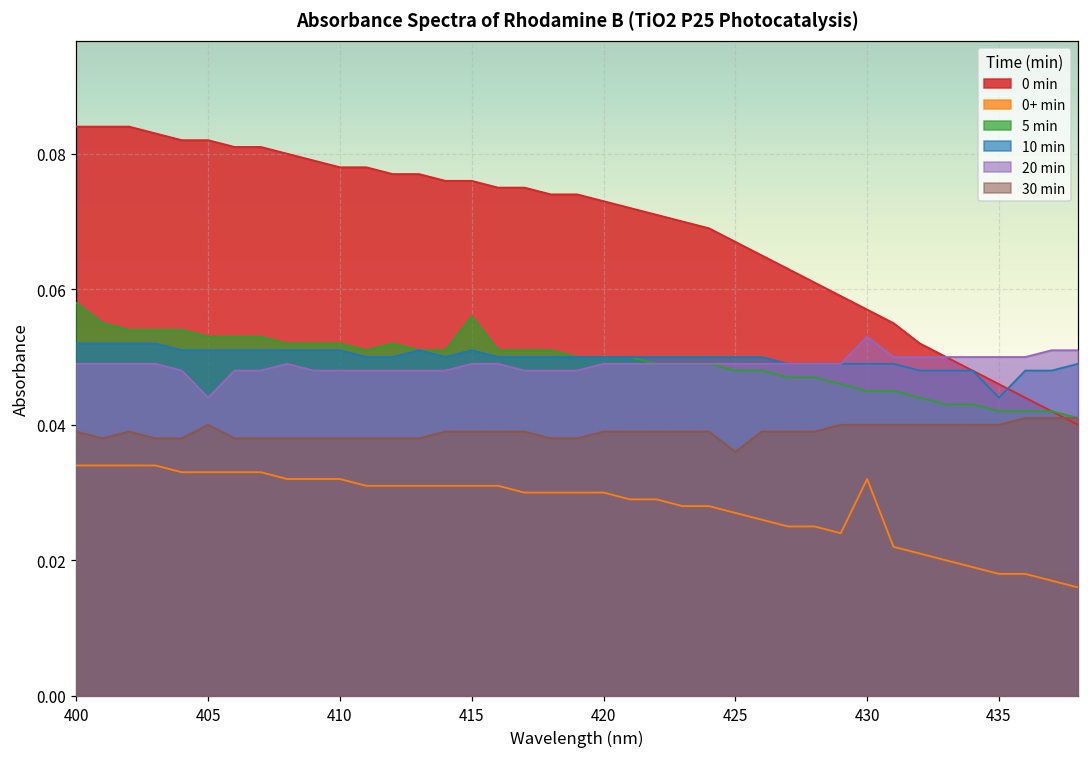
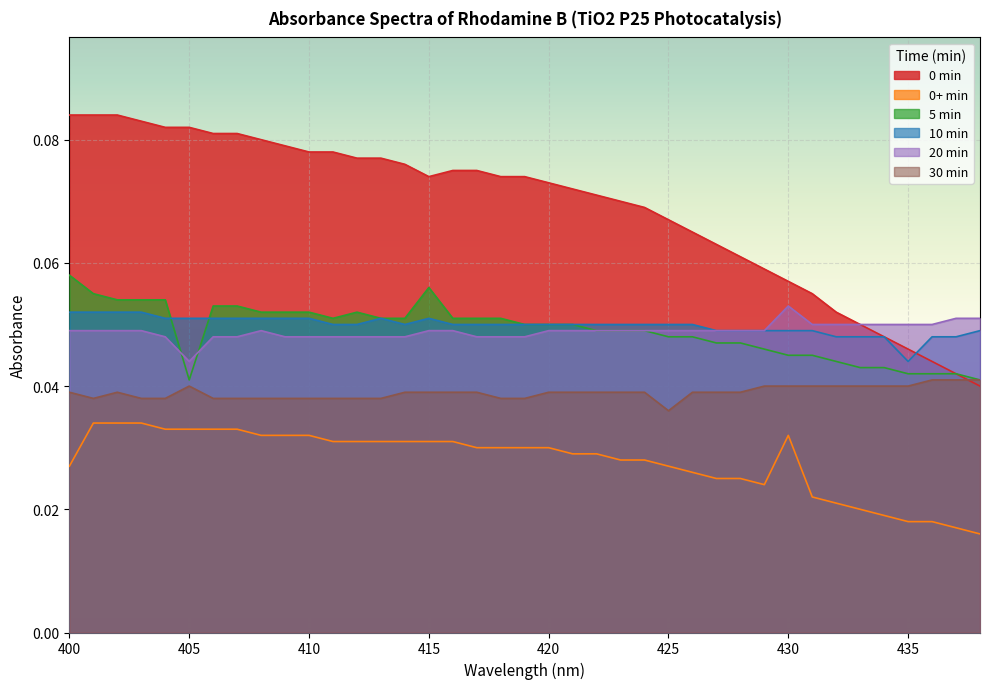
  {
    "0 min": {
      "400": 0.084,
      "405": 0.082,
      "410": 0.078,
-     "415": 0.076,
+     "415": 0.074,
      "420": 0.073,
      "425": 0.067,
      "430": 0.057,
      "435": 0.046
    },
    "0+ min": {
-     "400": 0.034,
+     "400": 0.027,
      "405": 0.033,
      "410": 0.032,
      "415": 0.031,
      "420": 0.030,
      "425": 0.027,
      "430": 0.032,
      "435": 0.018
    },
    "5 min": {
      "400": 0.058,
-     "405": 0.053,
+     "405": 0.041,
      "410": 0.052,
      "415": 0.056,
      "425": 0.048,
      "430": 0.045,
      "435": 0.042
    },
    "10 min": {
      "400": 0.052,
      "405": 0.051,
      "410": 0.051,
      "415": 0.051,
      "425": 0.050,
      "430": 0.049,
      "435": 0.044
    },
    "20 min": {
      "400": 0.049,
      "405": 0.044,
      "410": 0.048,
      "415": 0.049,
      "420": 0.049,
      "425": 0.049,
      "430": 0.053,
      "435": 0.050
    },
    "30 min": {
      "400": 0.039,
      "405": 0.040,
      "410": 0.038,
      "415": 0.039,
      "420": 0.039,
      "425": 0.036,
      "430": 0.040,
      "435": 0.040
    }
  }
